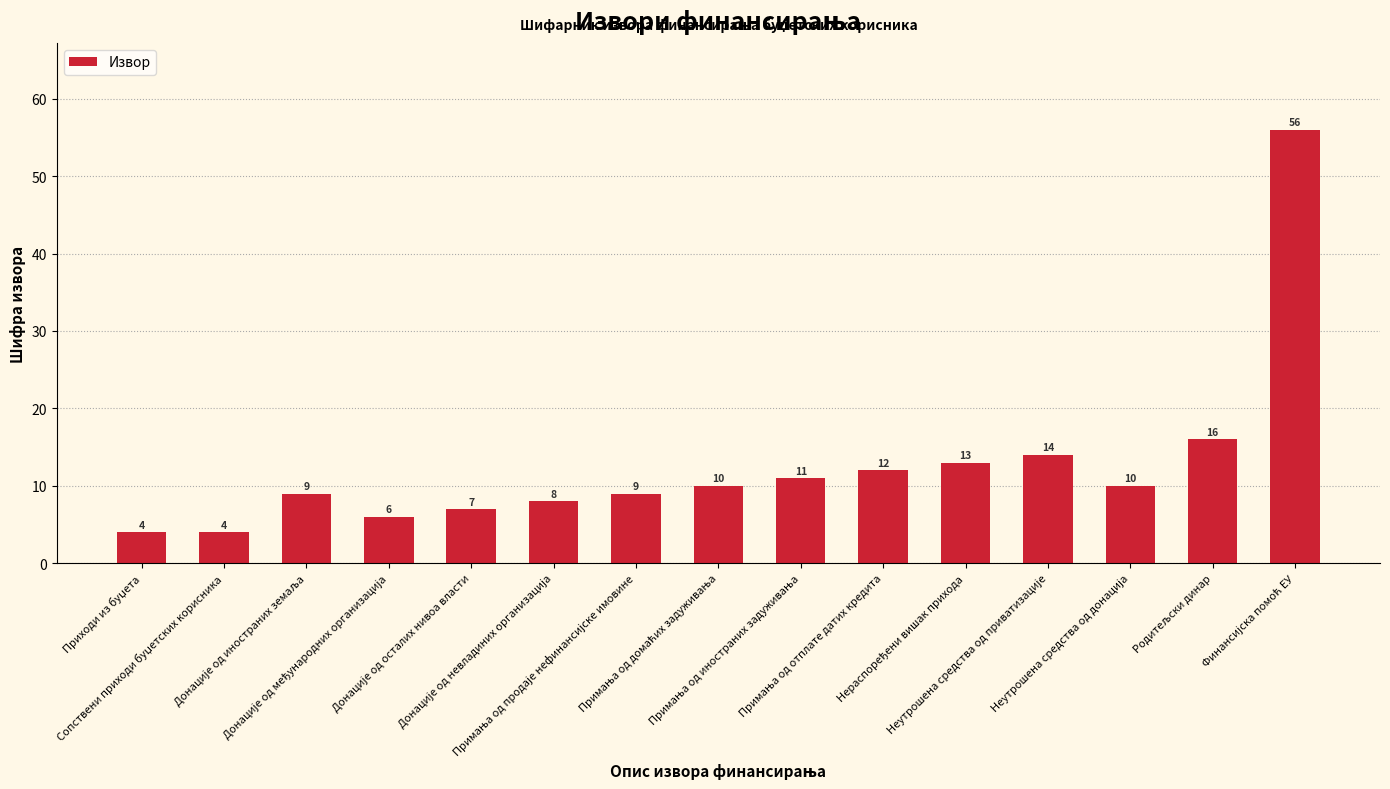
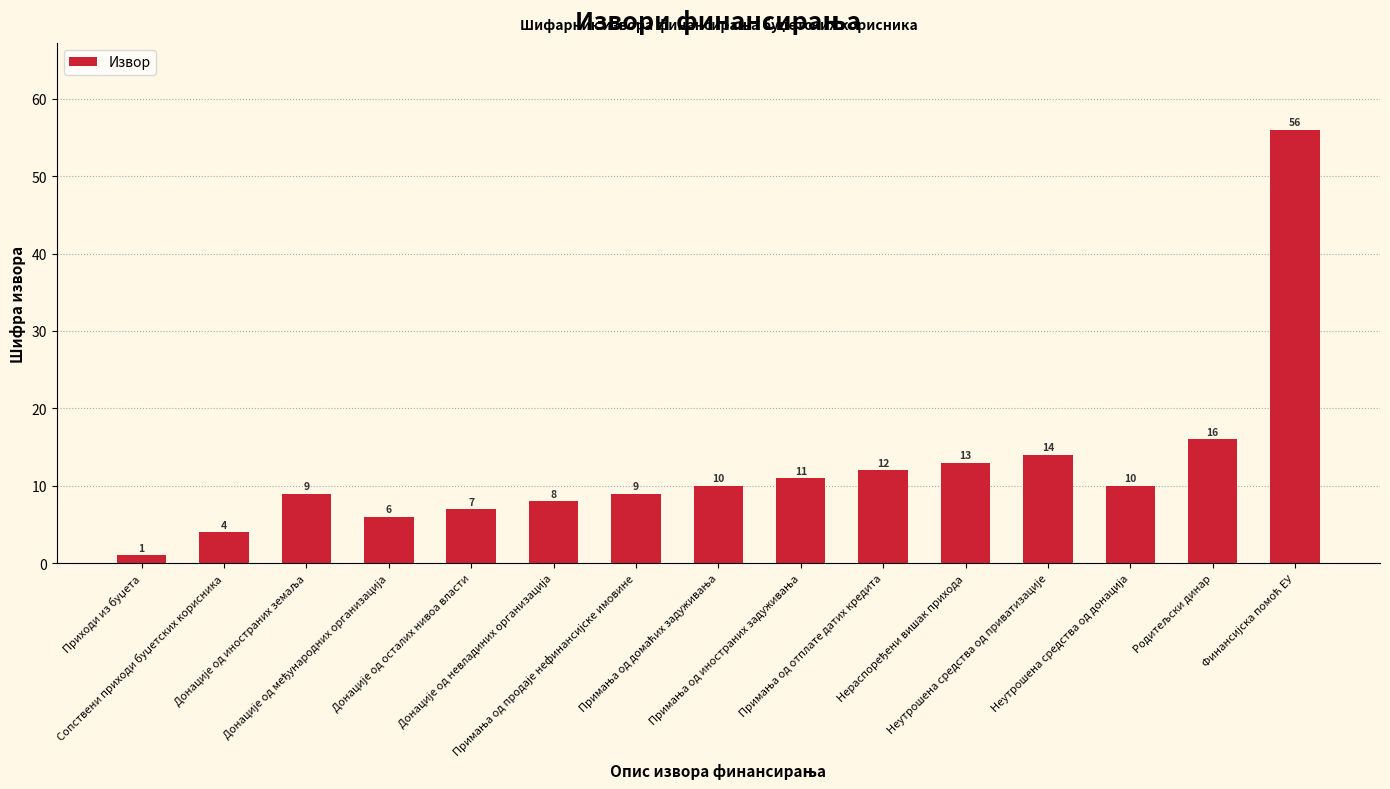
  {
-   "Приходи из буџета": 4,
+   "Приходи из буџета": 1,
    "Сопствени приходи буџетских корисника": 4,
    "Донације од иностраних земаља": 9,
    "Донације од међународних организација": 6,
    "Донације од осталих нивоа власти": 7,
    "Донације од невладиних организација": 8,
    "Примања од продаје нефинансијске имовине": 9,
    "Примања од домаћих задуживања": 10,
    "Примања од иностраних задуживања": 11,
    "Примања од отплате датих кредита": 12,
    "Нераспоређени вишак прихода": 13,
    "Неутрошена средства од приватизације": 14,
    "Неутрошена средства од донација": 10,
    "Родитељски динар": 16,
    "Финансијска помоћ ЕУ": 56
  }
